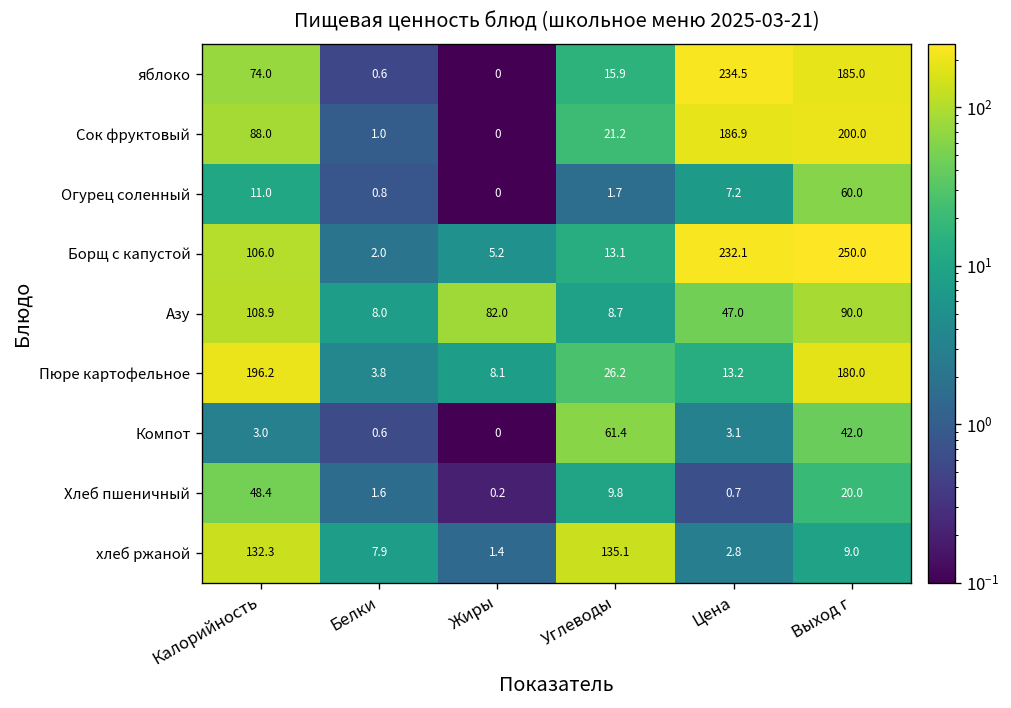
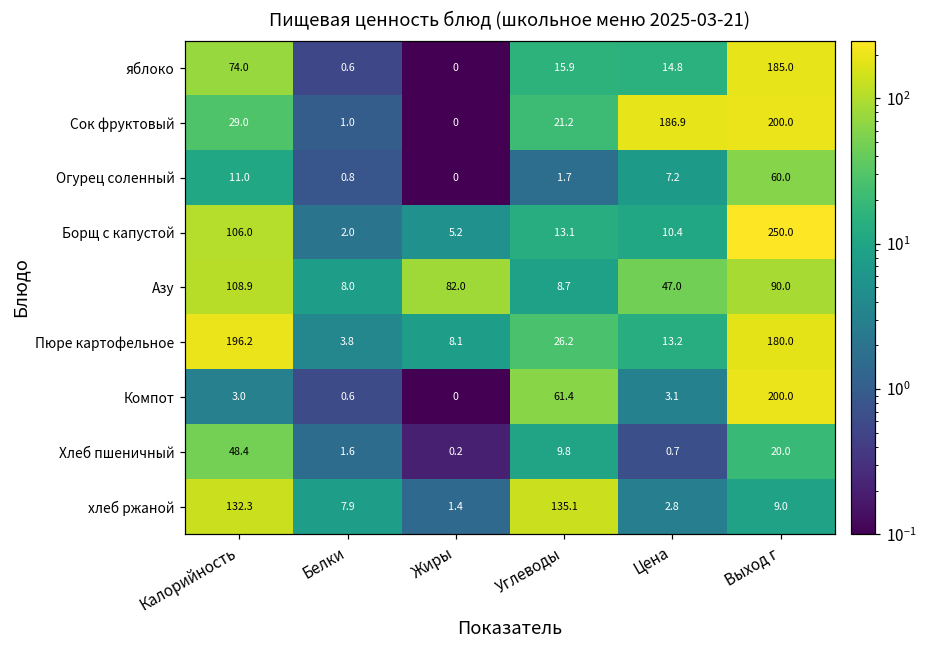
  {
    "яблоко": {
      "Калорийность": 74.0,
      "Белки": 0.6,
      "Жиры": 0,
      "Углеводы": 15.9,
-     "Цена": 234.5,
+     "Цена": 14.8,
      "Выход г": 185.0
    },
    "Сок фруктовый": {
-     "Калорийность": 88.0,
+     "Калорийность": 29.0,
      "Белки": 1.0,
      "Жиры": 0,
      "Углеводы": 21.2,
      "Цена": 186.9,
      "Выход г": 200.0
    },
    "Огурец соленный": {
      "Калорийность": 11.0,
      "Белки": 0.8,
      "Жиры": 0,
      "Углеводы": 1.7,
      "Цена": 7.2,
      "Выход г": 60.0
    },
    "Борщ с капустой": {
      "Калорийность": 106.0,
      "Белки": 2.0,
      "Жиры": 5.2,
      "Углеводы": 13.1,
-     "Цена": 232.1,
+     "Цена": 10.4,
      "Выход г": 250.0
    },
    "Азу": {
      "Калорийность": 108.9,
      "Белки": 8.0,
      "Жиры": 82.0,
      "Углеводы": 8.7,
      "Цена": 47.0,
      "Выход г": 90.0
    },
    "Пюре картофельное": {
      "Калорийность": 196.2,
      "Белки": 3.8,
      "Жиры": 8.1,
      "Углеводы": 26.2,
      "Цена": 13.2,
      "Выход г": 180.0
    },
    "Компот": {
      "Калорийность": 3.0,
      "Белки": 0.6,
      "Жиры": 0,
      "Углеводы": 61.4,
      "Цена": 3.1,
-     "Выход г": 42.0
+     "Выход г": 200.0
    },
    "Хлеб пшеничный": {
      "Калорийность": 48.4,
      "Белки": 1.6,
      "Жиры": 0.2,
      "Углеводы": 9.8,
      "Цена": 0.7,
      "Выход г": 20.0
    },
    "хлеб ржаной": {
      "Калорийность": 132.3,
      "Белки": 7.9,
      "Жиры": 1.4,
      "Углеводы": 135.1,
      "Цена": 2.8,
      "Выход г": 9.0
    }
  }
